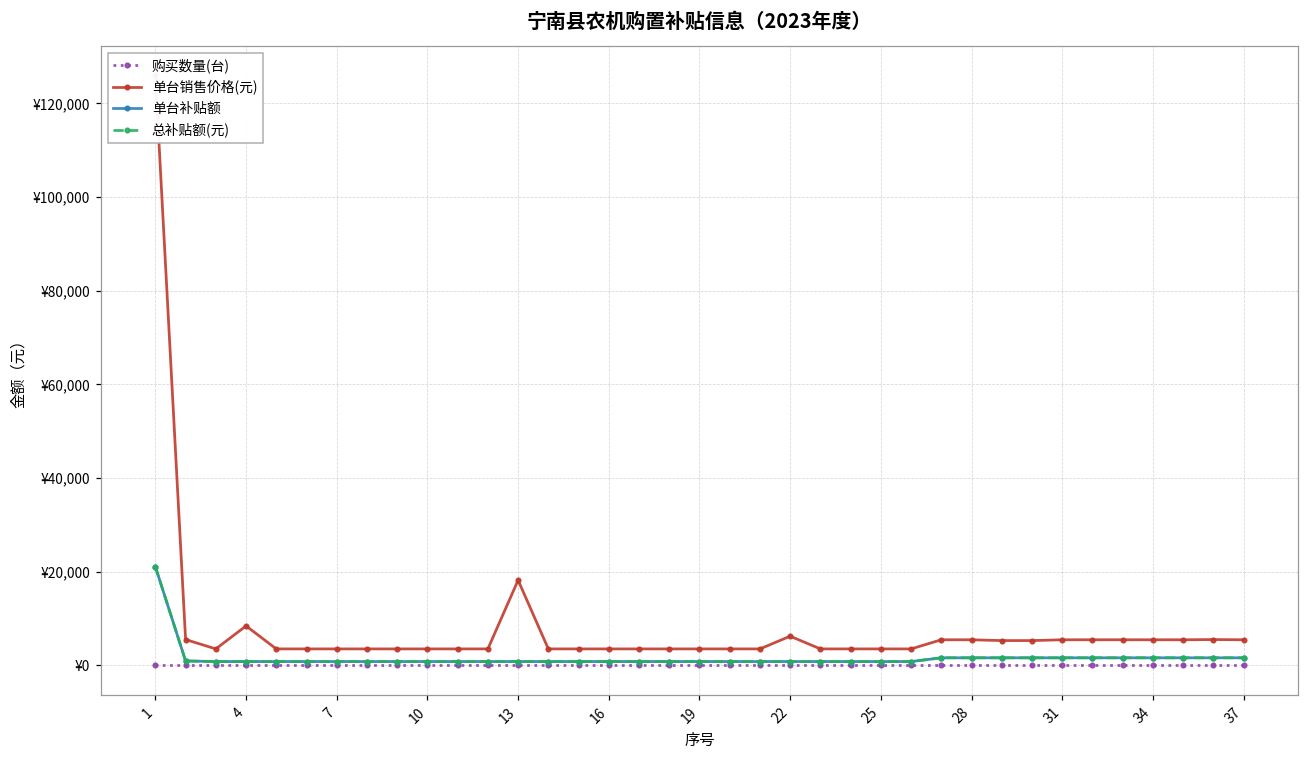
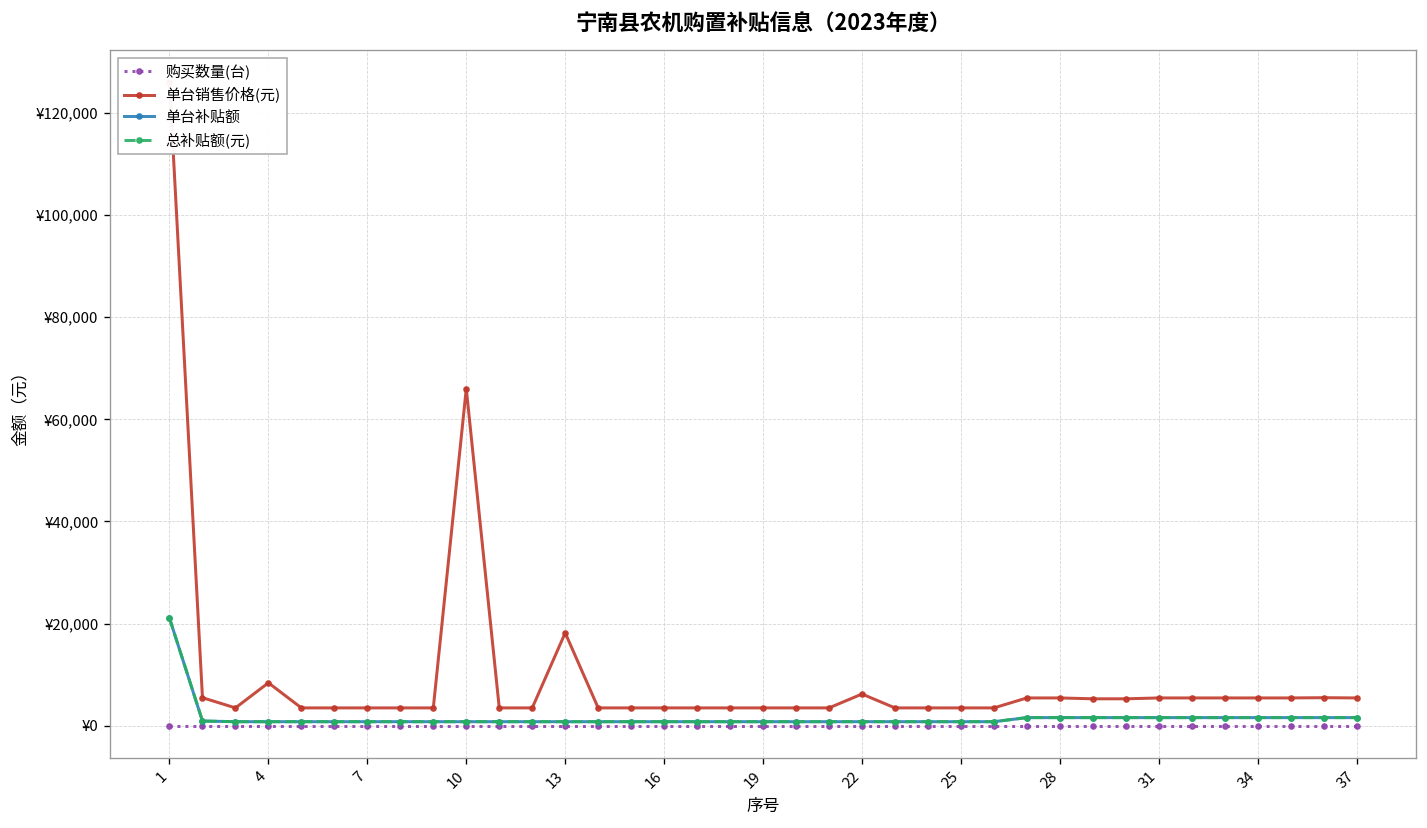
  {
    "购买数量(台)": {
      "1": "¥0",
      "4": "¥0",
      "7": "¥0",
      "10": "¥0",
      "13": "¥0",
      "16": "¥0",
      "19": "¥0",
      "22": "¥0",
      "25": "¥0",
      "28": "¥0",
      "31": "¥0",
      "34": "¥0",
      "37": "¥0"
    },
    "单台销售价格(元)": {
      "4": "¥8,000",
      "7": "¥4,000",
-     "10": "¥4,000",
+     "10": "¥66,000",
      "13": "¥18,000",
      "16": "¥4,000",
      "19": "¥4,000",
      "22": "¥6,000",
      "25": "¥4,000",
      "28": "¥5,000",
      "31": "¥5,000",
      "34": "¥5,000",
      "37": "¥5,000"
    },
    "总补贴额(元)": {
      "1": "¥21,000",
      "4": "¥1,000",
      "7": "¥1,000",
      "10": "¥1,000",
      "13": "¥1,000",
      "16": "¥1,000",
      "19": "¥1,000",
      "22": "¥1,000",
      "25": "¥1,000",
      "28": "¥2,000",
      "31": "¥2,000",
      "34": "¥2,000",
      "37": "¥2,000"
    }
  }
